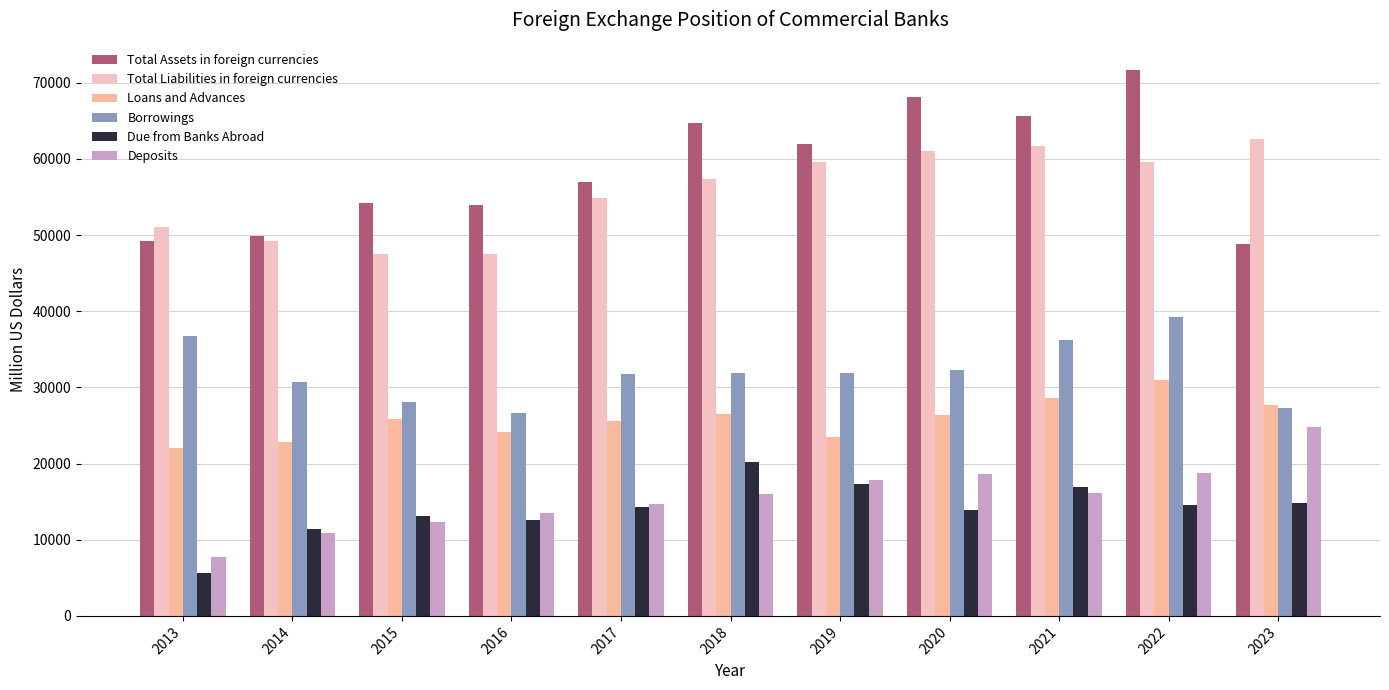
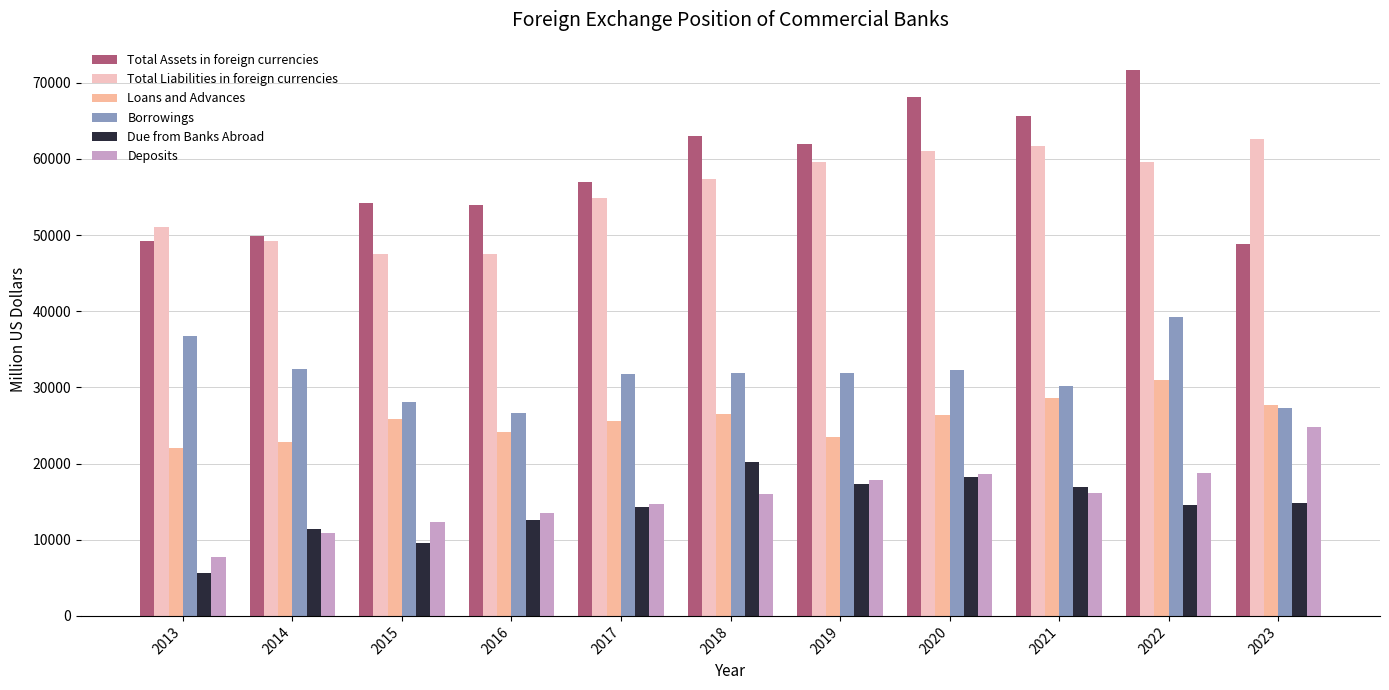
  {
    "Total Assets in foreign currencies": {
      "2013": 49000,
      "2014": 50000,
      "2015": 54000,
      "2016": 54000,
      "2017": 57000,
-     "2018": 65000,
+     "2018": 63000,
      "2019": 62000,
      "2020": 68000,
      "2021": 66000,
      "2022": 72000,
      "2023": 49000
    },
    "Borrowings": {
      "2013": 37000,
-     "2014": 31000,
+     "2014": 32000,
      "2015": 28000,
      "2016": 27000,
      "2017": 32000,
      "2018": 32000,
      "2019": 32000,
      "2020": 32000,
-     "2021": 36000,
+     "2021": 30000,
      "2022": 39000,
      "2023": 27000
    },
    "Due from Banks Abroad": {
      "2013": 6000,
      "2014": 11000,
-     "2015": 13000,
+     "2015": 10000,
      "2016": 13000,
      "2017": 14000,
      "2018": 20000,
      "2019": 17000,
-     "2020": 14000,
+     "2020": 18000,
      "2021": 17000,
      "2022": 15000,
      "2023": 15000
    }
  }
